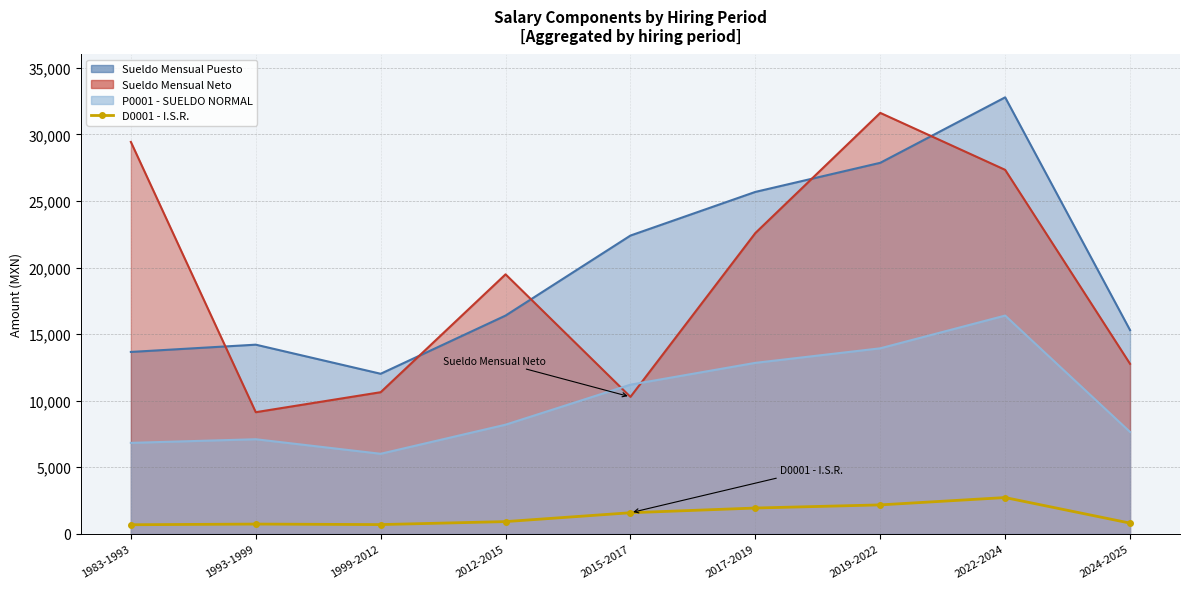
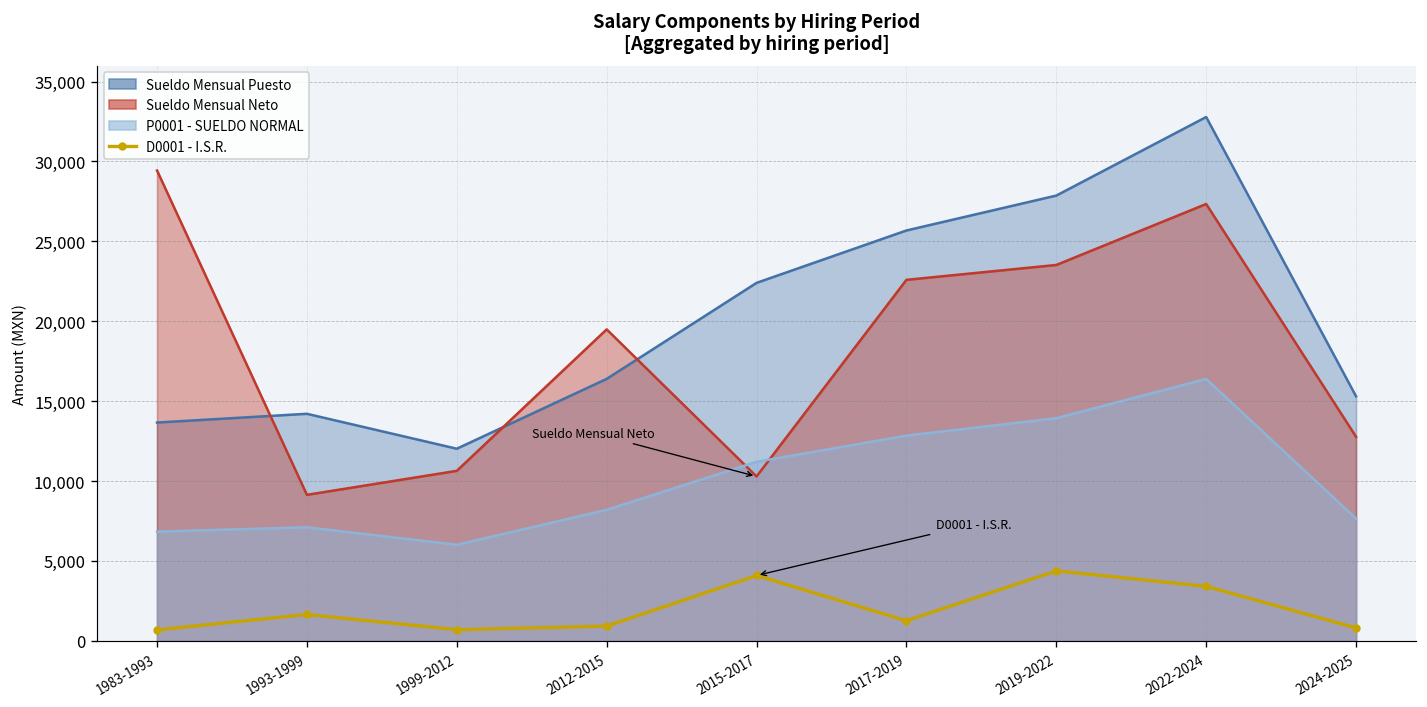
  {
    "Sueldo Mensual Neto": {
      "1983-1993": "29,400",
      "1993-1999": "9,100",
      "1999-2012": "10,600",
      "2012-2015": "19,500",
      "2015-2017": "10,300",
      "2017-2019": "22,600",
-     "2019-2022": "31,600",
+     "2019-2022": "23,500",
      "2022-2024": "27,300",
      "2024-2025": "12,800"
    },
    "D0001 - I.S.R.": {
      "1983-1993": "700",
-     "1993-1999": "700",
+     "1993-1999": "1,600",
      "1999-2012": "700",
      "2012-2015": "900",
-     "2015-2017": "1,600",
-     "2017-2019": "1,900",
-     "2019-2022": "2,200",
-     "2022-2024": "2,700",
+     "2015-2017": "4,100",
+     "2017-2019": "1,300",
+     "2019-2022": "4,400",
+     "2022-2024": "3,400",
      "2024-2025": "800"
    }
  }
